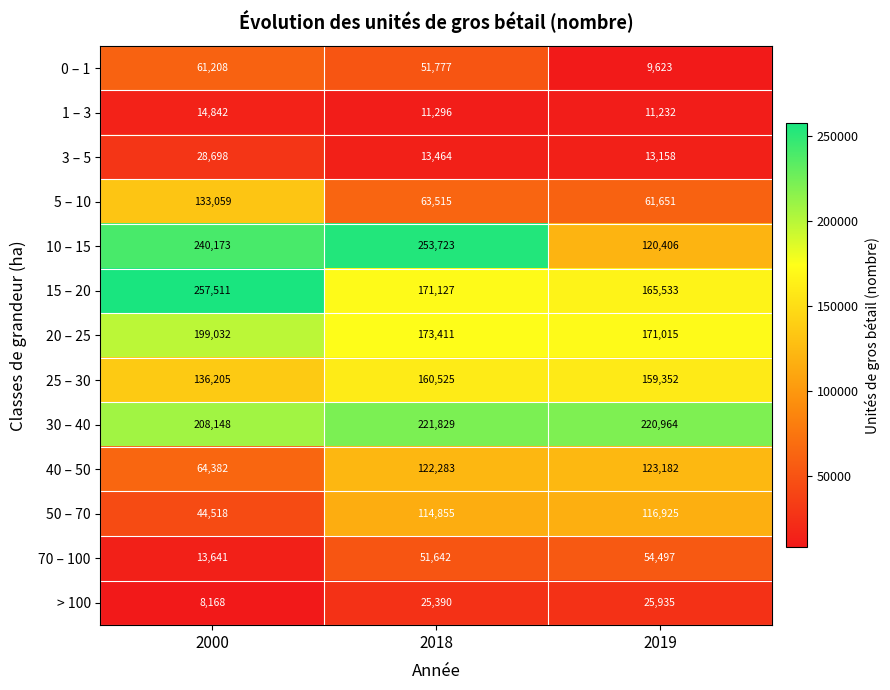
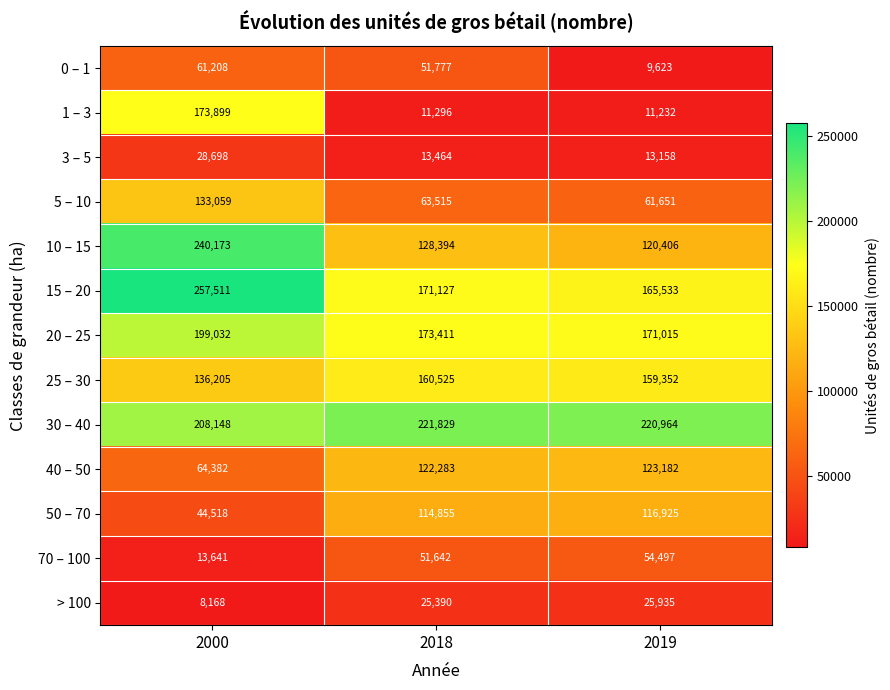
  {
    "0 – 1": {
      "2000": "61,208",
      "2018": "51,777",
      "2019": "9,623"
    },
    "1 – 3": {
-     "2000": "14,842",
+     "2000": "173,899",
      "2018": "11,296",
      "2019": "11,232"
    },
    "3 – 5": {
      "2000": "28,698",
      "2018": "13,464",
      "2019": "13,158"
    },
    "5 – 10": {
      "2000": "133,059",
      "2018": "63,515",
      "2019": "61,651"
    },
    "10 – 15": {
      "2000": "240,173",
-     "2018": "253,723",
+     "2018": "128,394",
      "2019": "120,406"
    },
    "15 – 20": {
      "2000": "257,511",
      "2018": "171,127",
      "2019": "165,533"
    },
    "20 – 25": {
      "2000": "199,032",
      "2018": "173,411",
      "2019": "171,015"
    },
    "25 – 30": {
      "2000": "136,205",
      "2018": "160,525",
      "2019": "159,352"
    },
    "30 – 40": {
      "2000": "208,148",
      "2018": "221,829",
      "2019": "220,964"
    },
    "40 – 50": {
      "2000": "64,382",
      "2018": "122,283",
      "2019": "123,182"
    },
    "50 – 70": {
      "2000": "44,518",
      "2018": "114,855",
      "2019": "116,925"
    },
    "70 – 100": {
      "2000": "13,641",
      "2018": "51,642",
      "2019": "54,497"
    },
    "> 100": {
      "2000": "8,168",
      "2018": "25,390",
      "2019": "25,935"
    }
  }
